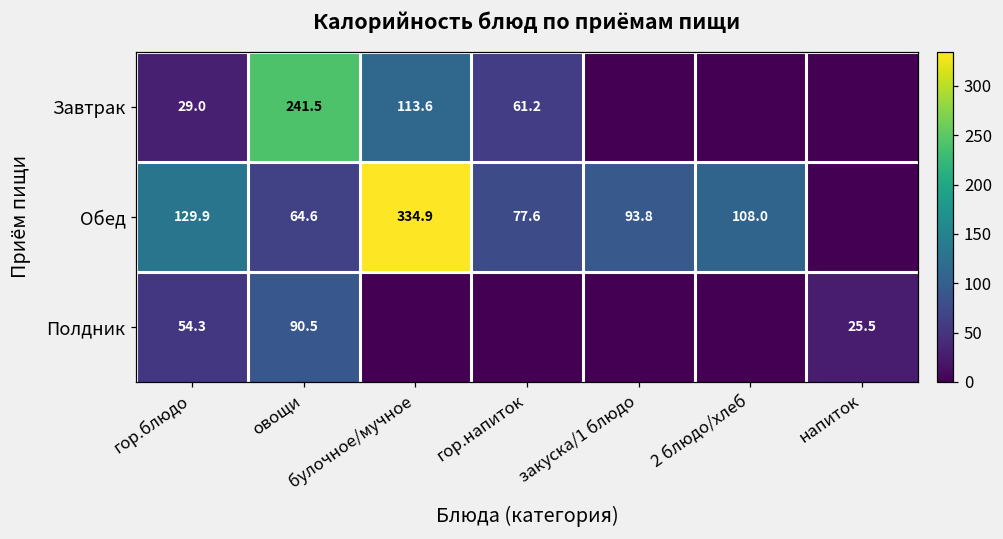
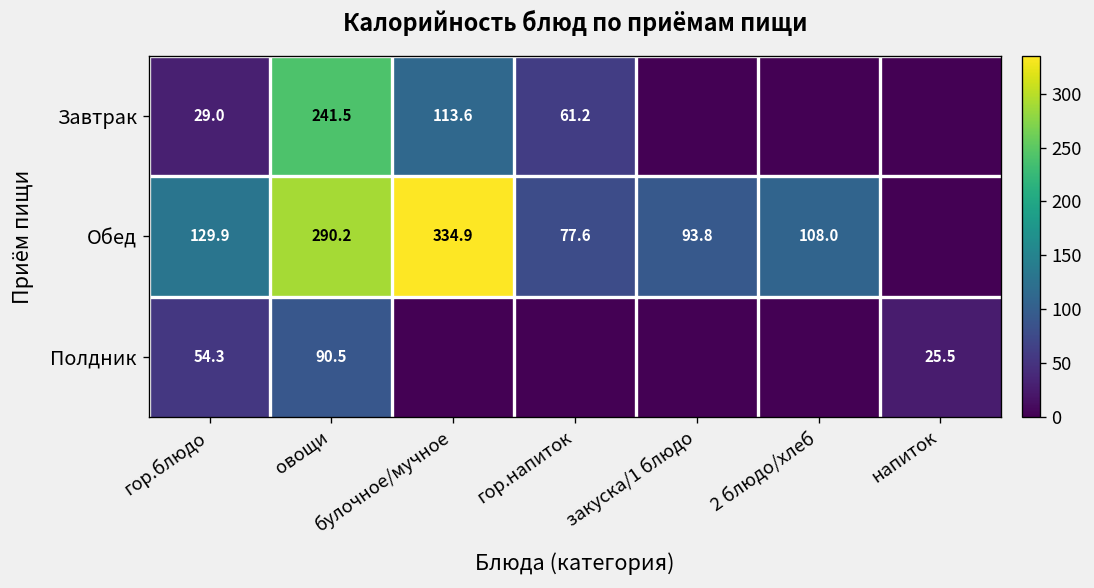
  {
    "Завтрак": {
      "гор.блюдо": 29.0,
      "овощи": 241.5,
      "булочное/мучное": 113.6,
      "гор.напиток": 61.2
    },
    "Обед": {
      "гор.блюдо": 129.9,
-     "овощи": 64.6,
+     "овощи": 290.2,
      "булочное/мучное": 334.9,
      "гор.напиток": 77.6,
      "закуска/1 блюдо": 93.8,
      "2 блюдо/хлеб": 108.0
    },
    "Полдник": {
      "гор.блюдо": 54.3,
      "овощи": 90.5,
      "напиток": 25.5
    }
  }
